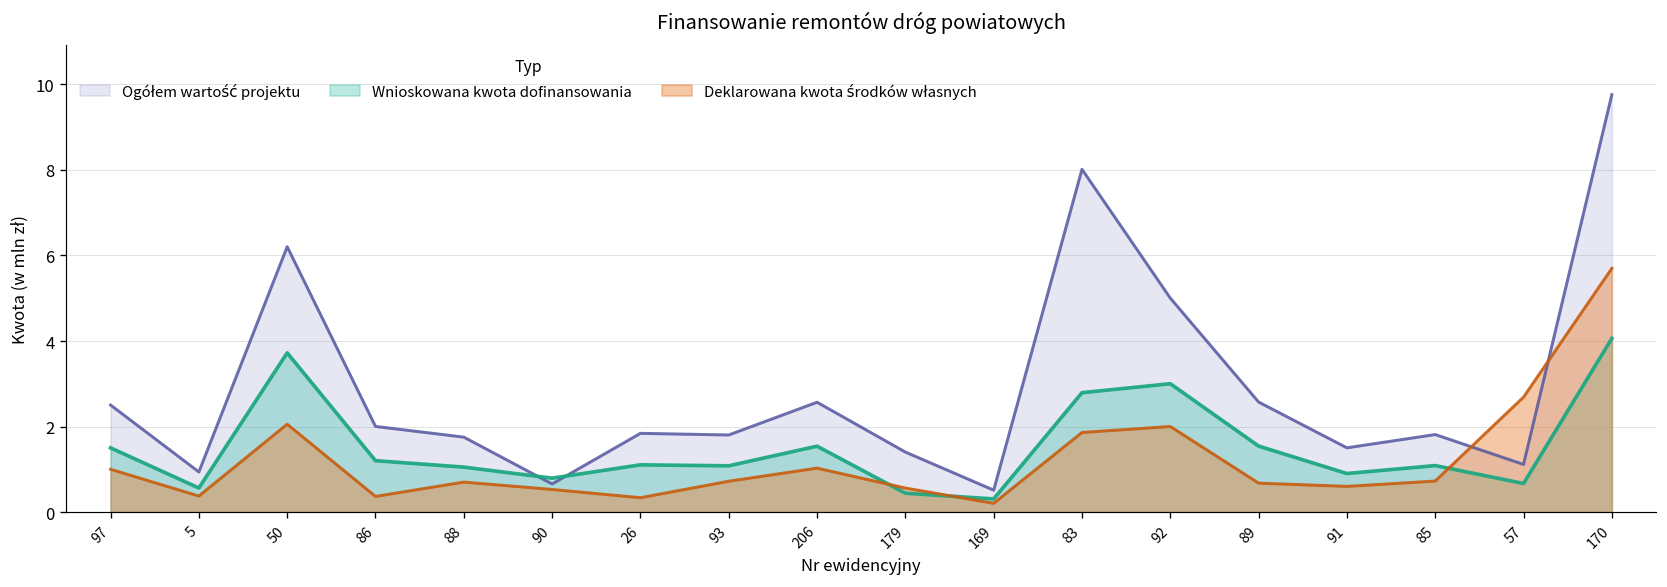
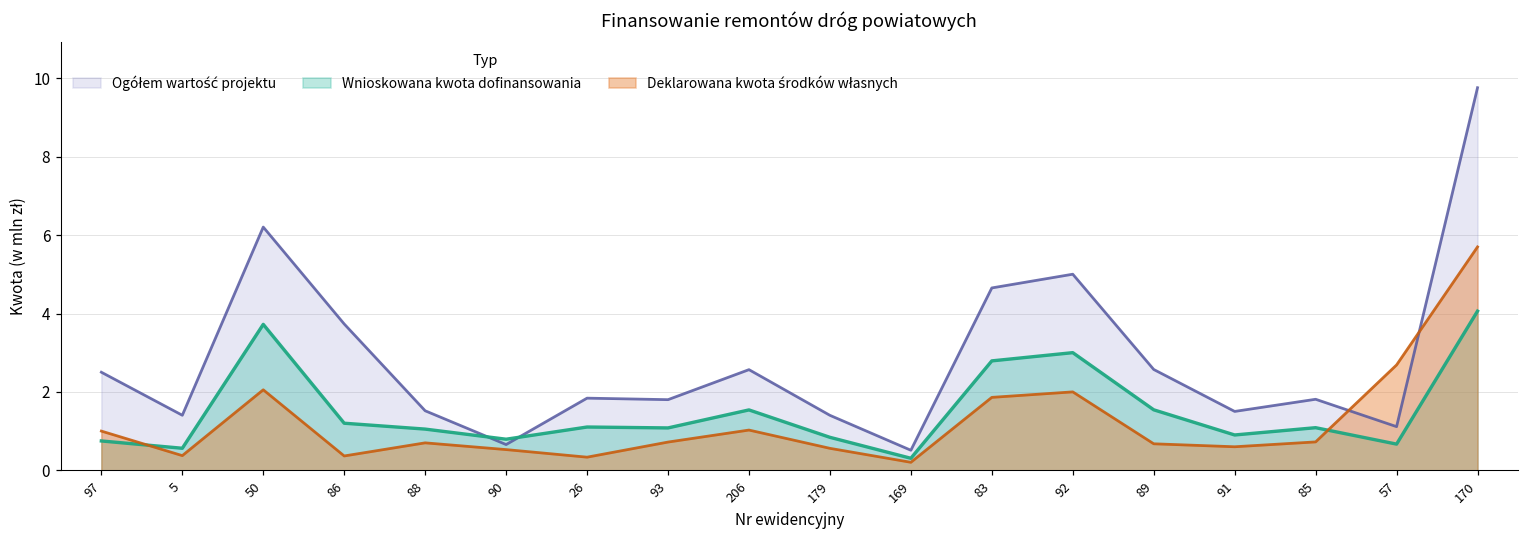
  {
    "Ogółem wartość projektu": {
      "97": 2.5,
-     "5": 0.9,
+     "5": 1.4,
      "50": 6.2,
-     "86": 2.0,
-     "88": 1.8,
+     "86": 3.7,
+     "88": 1.5,
      "90": 0.7,
      "26": 1.8,
      "93": 1.8,
      "206": 2.6,
      "179": 1.4,
      "169": 0.5,
-     "83": 8.0,
+     "83": 4.7,
      "92": 5.0,
      "89": 2.6,
      "91": 1.5,
      "85": 1.8,
      "57": 1.1,
      "170": 9.8
    },
    "Wnioskowana kwota dofinansowania": {
-     "97": 1.5,
+     "97": 0.7,
      "5": 0.6,
      "50": 3.7,
      "86": 1.2,
      "88": 1.1,
      "90": 0.8,
      "26": 1.1,
      "93": 1.1,
      "206": 1.5,
-     "179": 0.4,
+     "179": 0.8,
      "169": 0.3,
      "83": 2.8,
      "92": 3.0,
      "89": 1.5,
      "91": 0.9,
      "85": 1.1,
      "57": 0.7,
      "170": 4.1
    },
    "Deklarowana kwota środków własnych": {
      "97": 1.0,
      "5": 0.4,
      "50": 2.1,
      "86": 0.4,
      "88": 0.7,
      "90": 0.5,
      "26": 0.3,
      "93": 0.7,
      "206": 1.0,
      "179": 0.6,
      "169": 0.2,
      "83": 1.9,
      "92": 2.0,
      "89": 0.7,
      "91": 0.6,
      "85": 0.7,
      "57": 2.7,
      "170": 5.7
    }
  }
